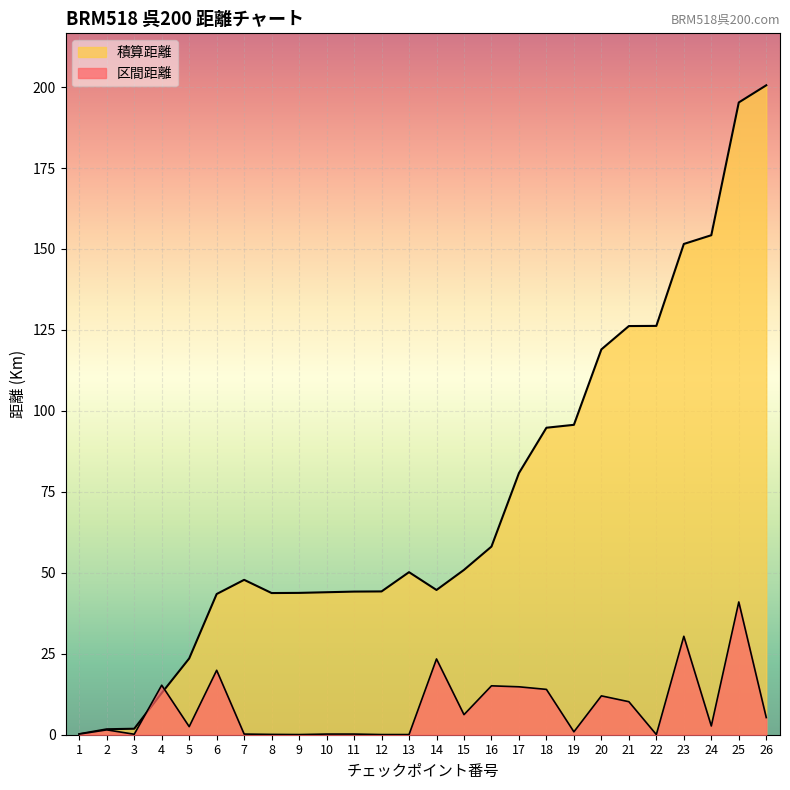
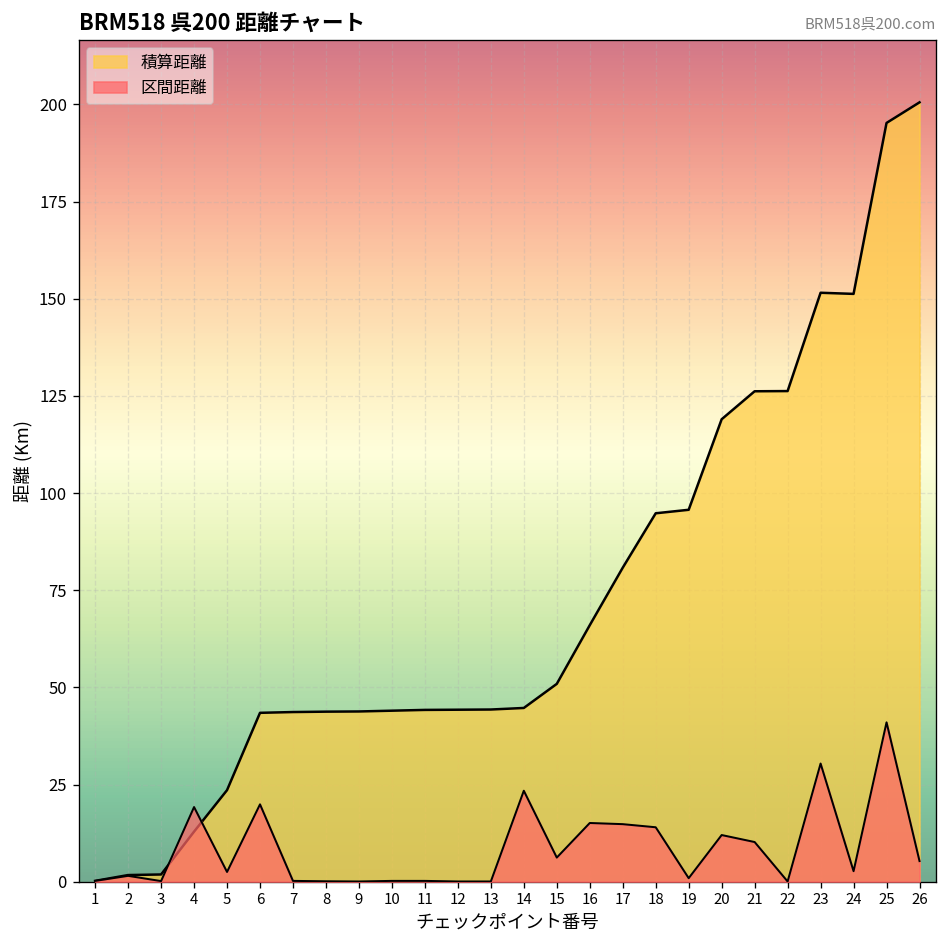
  {
    "積算距離": {
      "3": 2,
      "4": 13,
      "5": 24,
      "6": 43,
-     "7": 48,
+     "7": 44,
      "8": 44,
      "9": 44,
      "10": 44,
      "11": 44,
      "12": 44,
-     "13": 50,
+     "13": 44,
      "14": 45,
      "15": 51,
-     "16": 58,
+     "16": 66,
      "17": 81,
      "18": 95,
      "19": 96,
      "20": 119,
      "21": 126,
      "22": 126,
      "23": 152,
-     "24": 154,
+     "24": 151,
      "25": 195,
      "26": 201
    },
    "区間距離": {
      "3": 0,
-     "4": 15,
+     "4": 19,
      "5": 3,
      "6": 20,
      "7": 0,
      "8": 0,
      "9": 0,
      "10": 0,
      "11": 0,
      "12": 0,
      "13": 0,
      "14": 23,
      "15": 6,
      "16": 15,
      "17": 15,
      "18": 14,
      "19": 1,
      "20": 12,
      "21": 10,
      "22": 0,
      "23": 30,
      "24": 3,
      "25": 41,
      "26": 5
    }
  }
